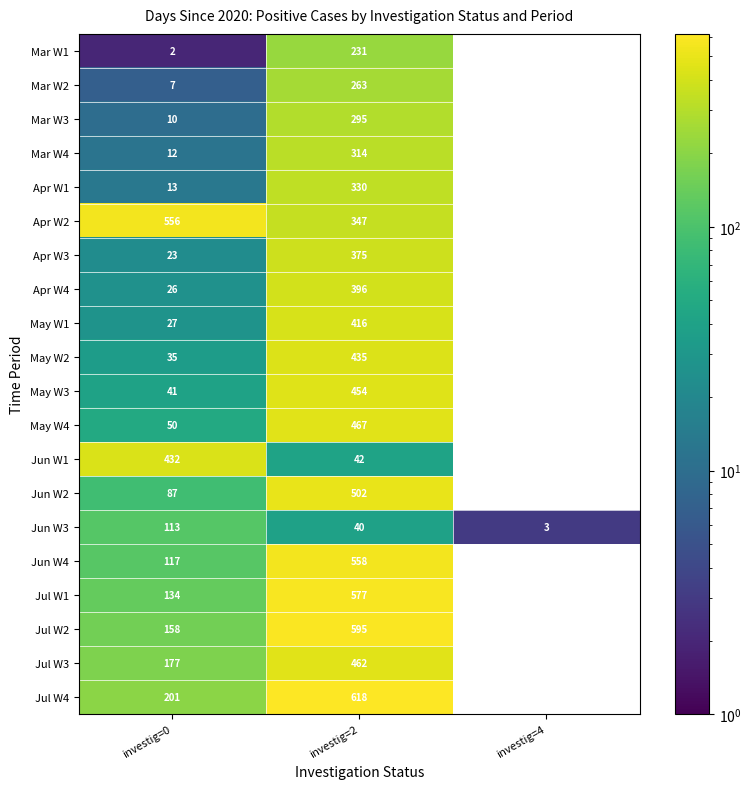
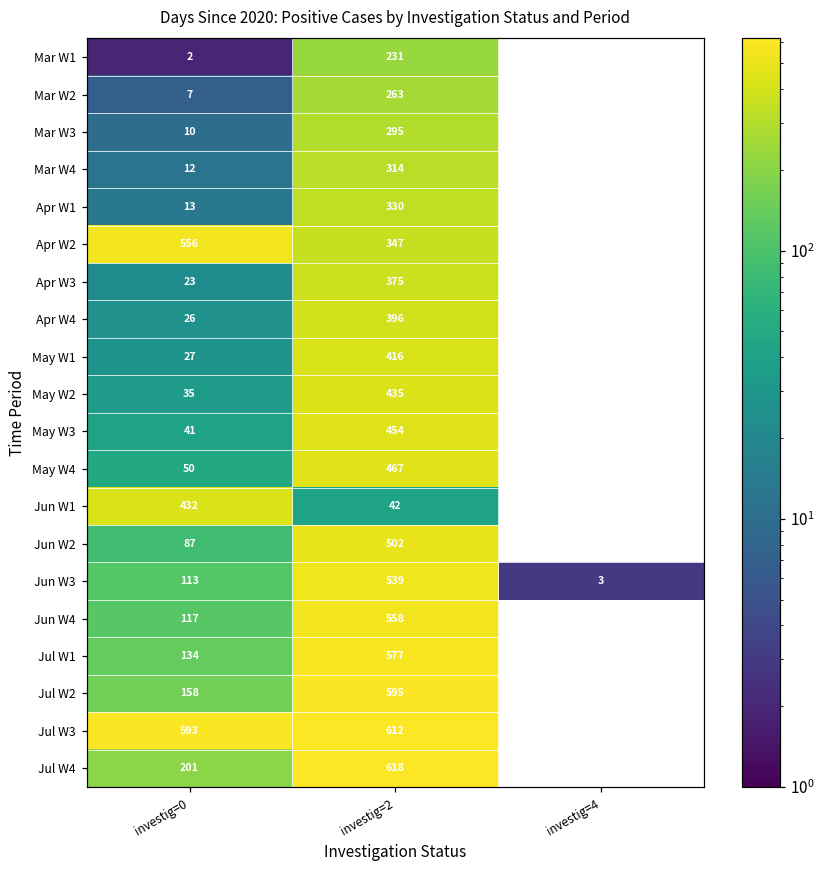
  {
    "Mar W1": {
      "investig=0": 2,
      "investig=2": 231
    },
    "Mar W2": {
      "investig=0": 7,
      "investig=2": 263
    },
    "Mar W3": {
      "investig=0": 10,
      "investig=2": 295
    },
    "Mar W4": {
      "investig=0": 12,
      "investig=2": 314
    },
    "Apr W1": {
      "investig=0": 13,
      "investig=2": 330
    },
    "Apr W2": {
      "investig=0": 556,
      "investig=2": 347
    },
    "Apr W3": {
      "investig=0": 23,
      "investig=2": 375
    },
    "Apr W4": {
      "investig=0": 26,
      "investig=2": 396
    },
    "May W1": {
      "investig=0": 27,
      "investig=2": 416
    },
    "May W2": {
      "investig=0": 35,
      "investig=2": 435
    },
    "May W3": {
      "investig=0": 41,
      "investig=2": 454
    },
    "May W4": {
      "investig=0": 50,
      "investig=2": 467
    },
    "Jun W1": {
      "investig=0": 432,
      "investig=2": 42
    },
    "Jun W2": {
      "investig=0": 87,
      "investig=2": 502
    },
    "Jun W3": {
      "investig=0": 113,
-     "investig=2": 40,
+     "investig=2": 539,
      "investig=4": 3
    },
    "Jun W4": {
      "investig=0": 117,
      "investig=2": 558
    },
    "Jul W1": {
      "investig=0": 134,
      "investig=2": 577
    },
    "Jul W2": {
      "investig=0": 158,
      "investig=2": 595
    },
    "Jul W3": {
-     "investig=0": 177,
-     "investig=2": 462
+     "investig=0": 593,
+     "investig=2": 612
    },
    "Jul W4": {
      "investig=0": 201,
      "investig=2": 618
    }
  }
